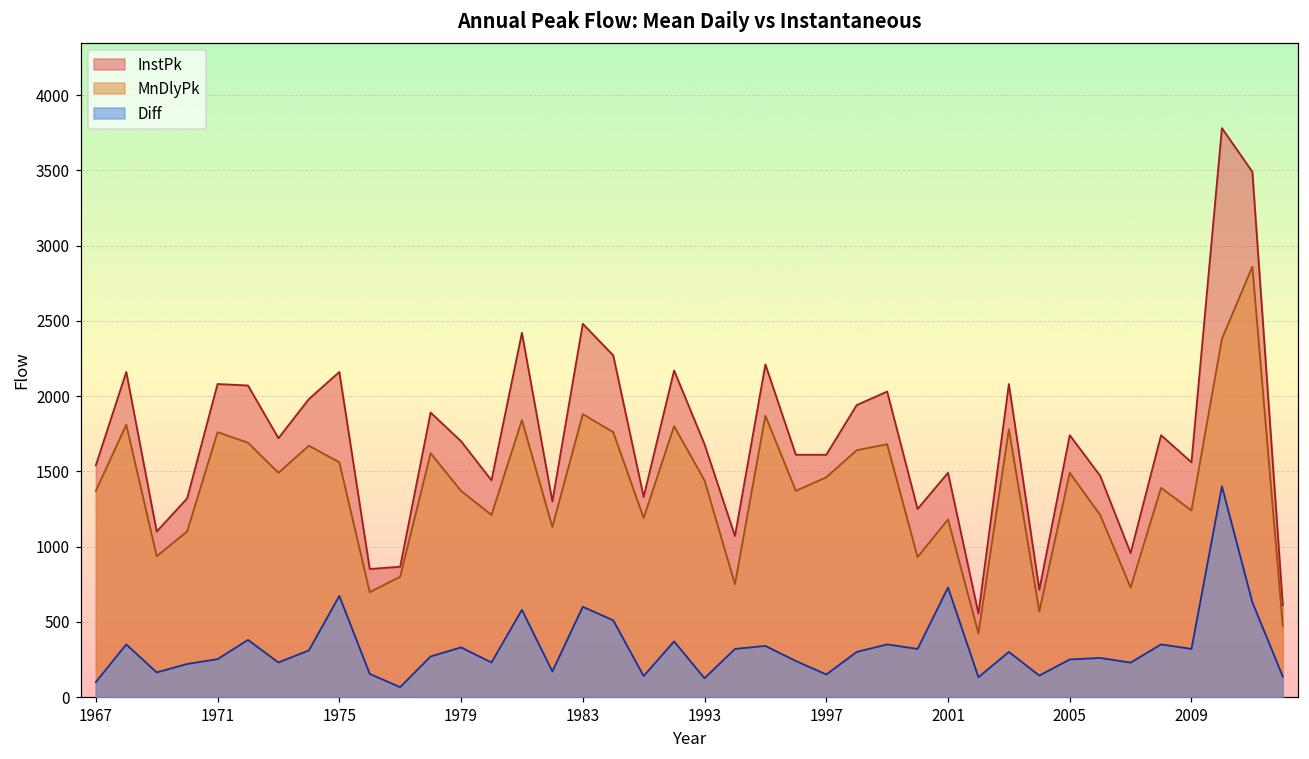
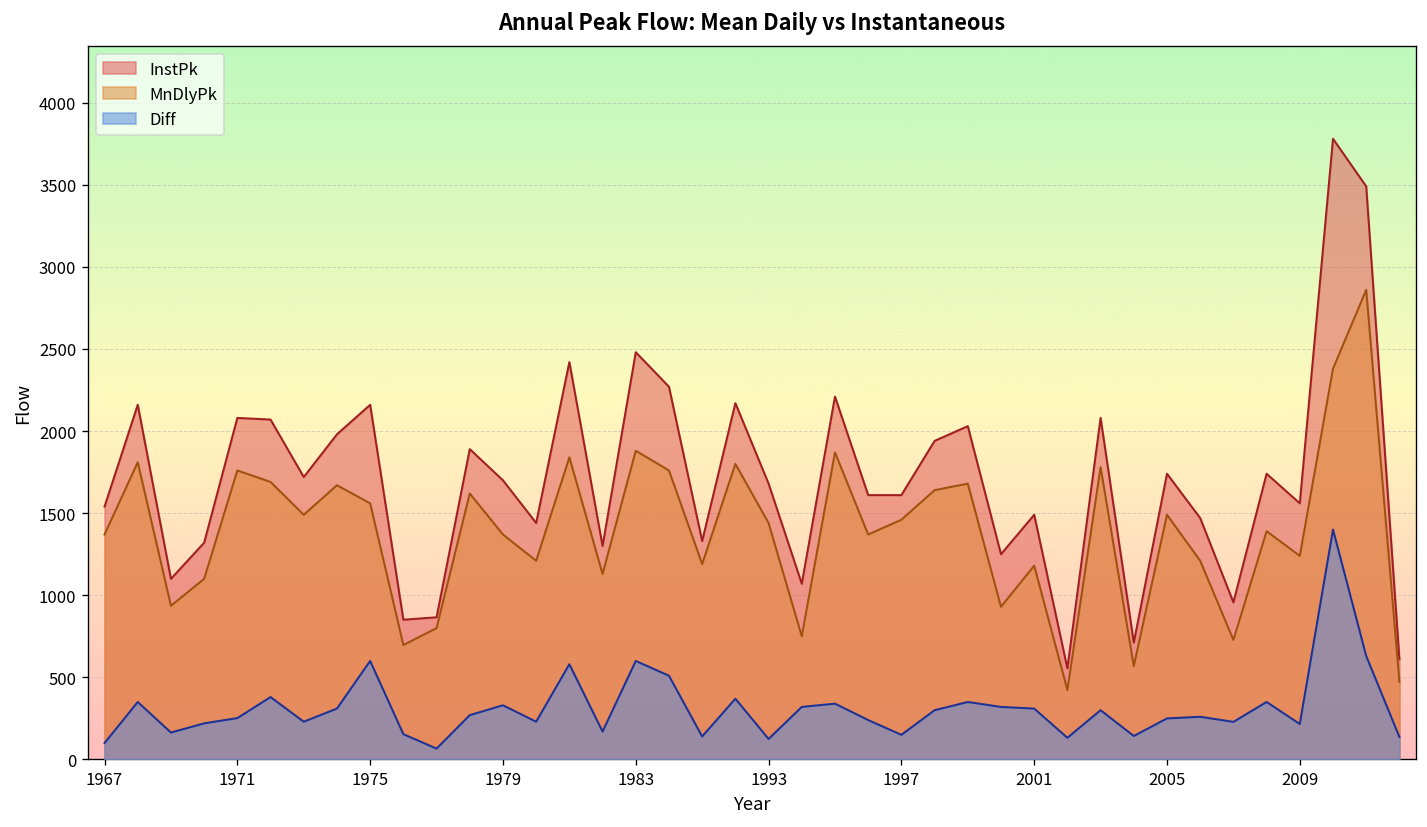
  {
    "Diff": {
      "1967": 100,
      "1971": 250,
-     "1975": 670,
+     "1975": 600,
      "1979": 330,
      "1983": 600,
      "1993": 130,
      "1997": 150,
-     "2001": 730,
+     "2001": 310,
      "2005": 250,
-     "2009": 320
+     "2009": 220
    }
  }
